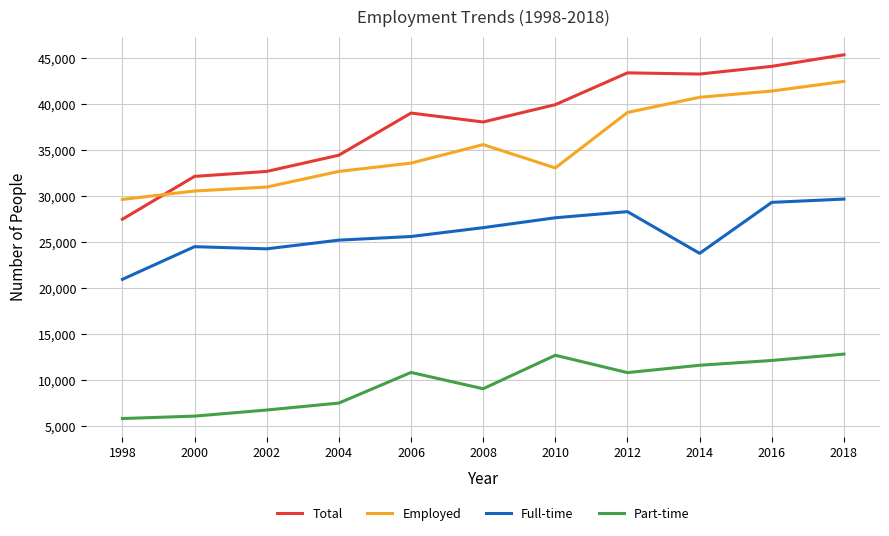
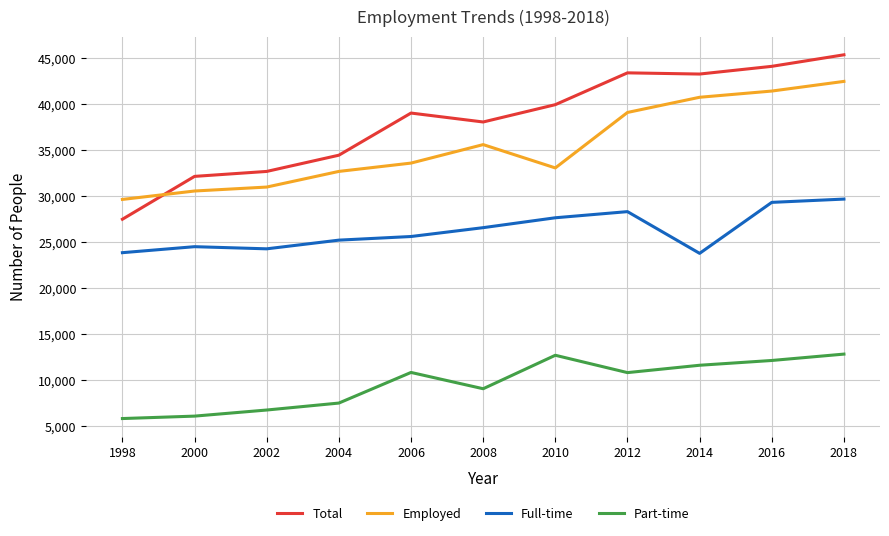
  {
    "Total": {
      "1998": "27,000",
      "2000": "32,000",
      "2002": "33,000",
      "2004": "34,000",
      "2006": "39,000",
      "2008": "38,000",
      "2010": "40,000",
      "2012": "43,000",
      "2014": "43,000",
      "2016": "44,000",
      "2018": "45,000"
    },
    "Employed": {
      "1998": "30,000",
      "2000": "31,000",
      "2002": "31,000",
      "2004": "33,000",
      "2006": "34,000",
      "2008": "36,000",
      "2010": "33,000",
      "2012": "39,000",
      "2014": "41,000",
      "2016": "41,000",
      "2018": "42,000"
    },
    "Full-time": {
-     "1998": "21,000",
+     "1998": "24,000",
      "2000": "25,000",
      "2002": "24,000",
      "2004": "25,000",
      "2006": "26,000",
      "2008": "27,000",
      "2010": "28,000",
      "2012": "28,000",
      "2014": "24,000",
      "2016": "29,000",
      "2018": "30,000"
    },
    "Part-time": {
      "1998": "6,000",
      "2000": "6,000",
      "2002": "7,000",
      "2004": "7,000",
      "2006": "11,000",
      "2008": "9,000",
      "2010": "13,000",
      "2012": "11,000",
      "2014": "12,000",
      "2016": "12,000",
      "2018": "13,000"
    }
  }
